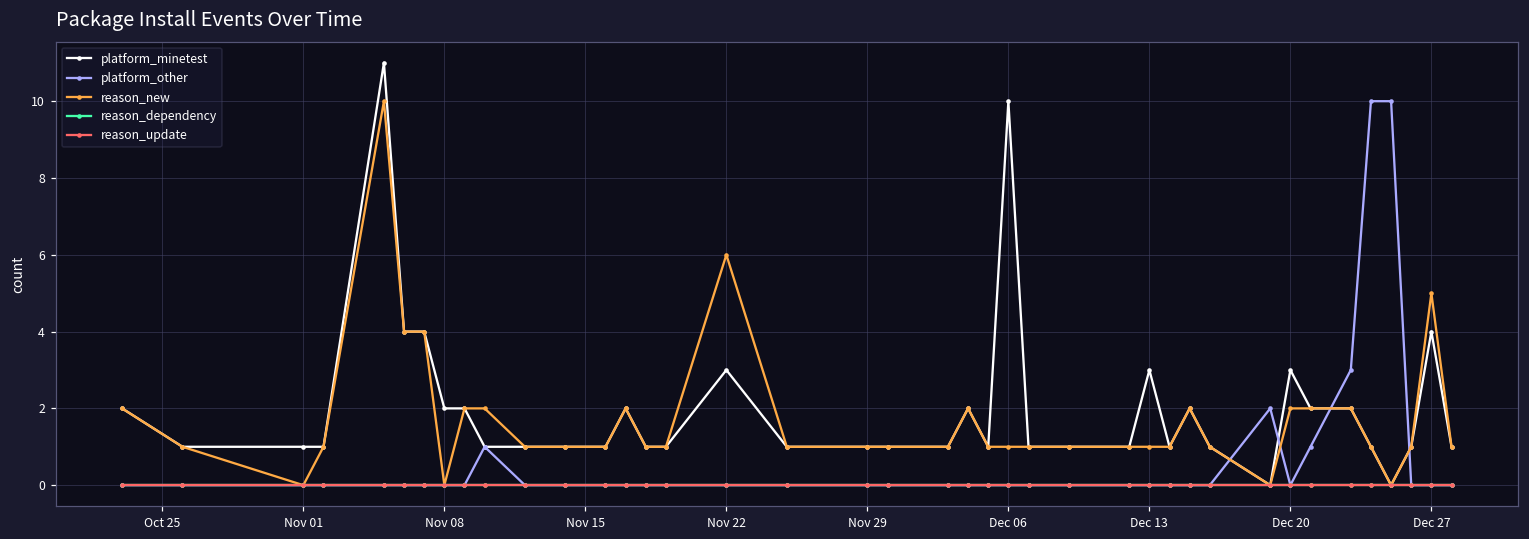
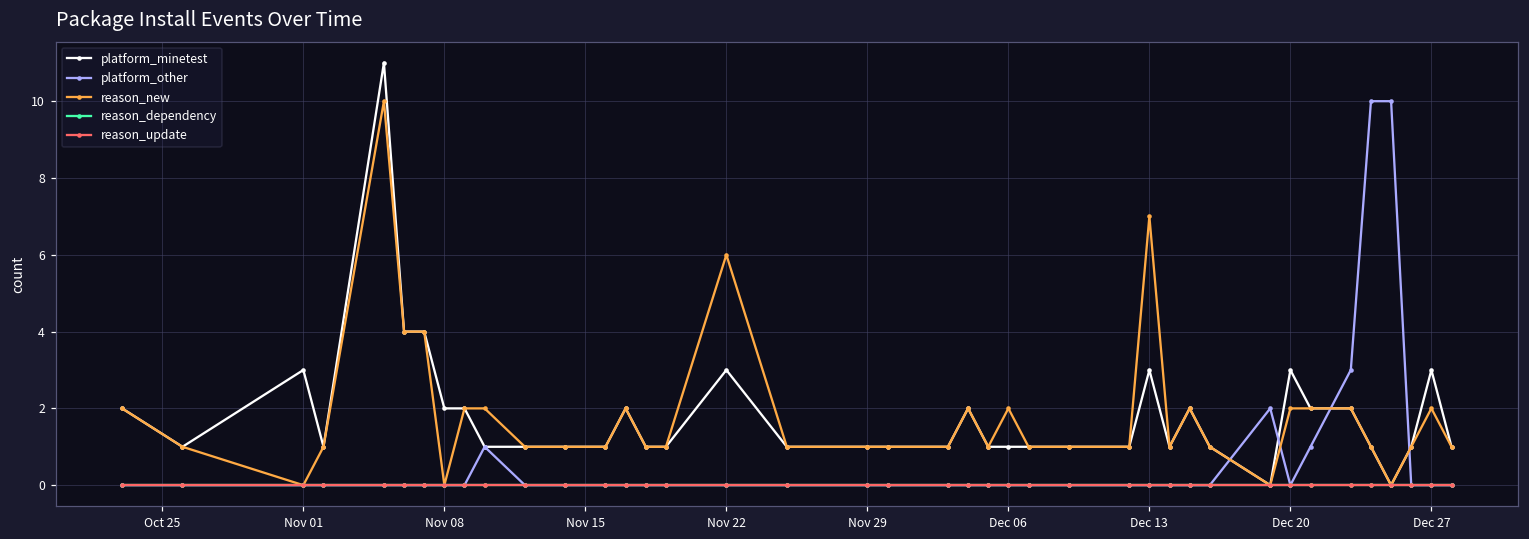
  {
    "platform_minetest": {
-     "Nov 01": 1,
+     "Nov 01": 3,
      "Nov 08": 2,
      "Nov 22": 3,
-     "Dec 06": 10,
+     "Dec 06": 1,
      "Dec 13": 3,
      "Dec 20": 3,
-     "Dec 27": 4
+     "Dec 27": 3
    },
    "reason_new": {
      "Nov 22": 6,
-     "Dec 06": 1,
-     "Dec 13": 1,
+     "Dec 06": 2,
+     "Dec 13": 7,
      "Dec 20": 2,
-     "Dec 27": 5
+     "Dec 27": 2
    }
  }
